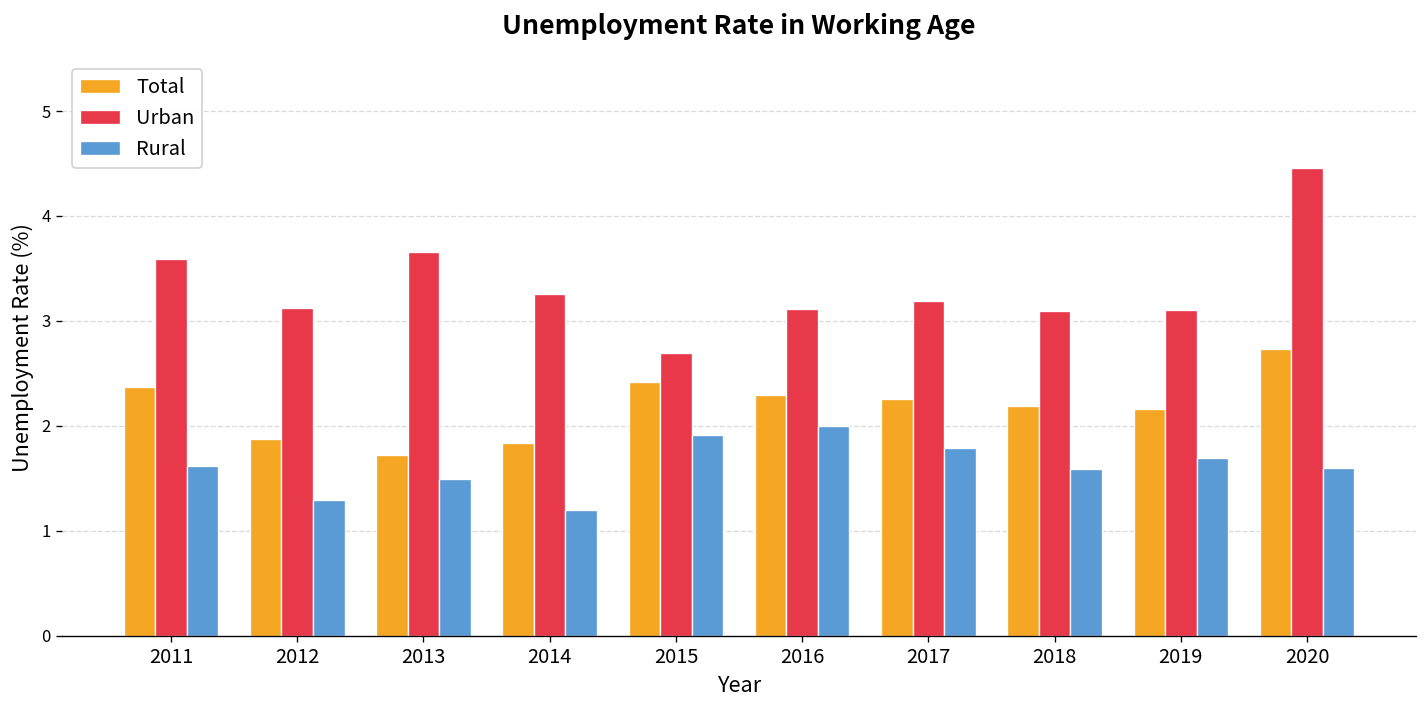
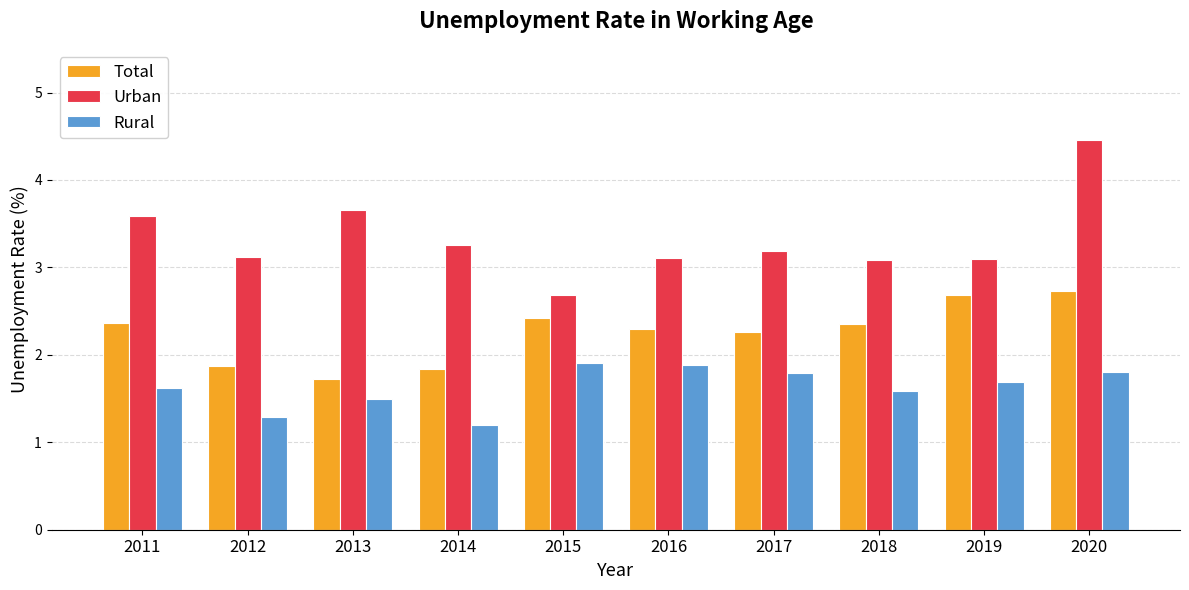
  {
    "Total": {
      "2011": 2.4,
      "2012": 1.9,
      "2013": 1.7,
      "2014": 1.8,
      "2015": 2.4,
      "2016": 2.3,
      "2017": 2.3,
-     "2018": 2.2,
-     "2019": 2.2,
+     "2018": 2.4,
+     "2019": 2.7,
      "2020": 2.7
    },
    "Urban": {
      "2011": 3.6,
      "2012": 3.1,
      "2013": 3.7,
      "2014": 3.3,
      "2015": 2.7,
      "2016": 3.1,
      "2017": 3.2,
      "2018": 3.1,
      "2019": 3.1,
      "2020": 4.5
    },
    "Rural": {
      "2011": 1.6,
      "2012": 1.3,
      "2013": 1.5,
      "2014": 1.2,
      "2015": 1.9,
-     "2016": 2.0,
+     "2016": 1.9,
      "2017": 1.8,
      "2018": 1.6,
      "2019": 1.7,
-     "2020": 1.6
+     "2020": 1.8
    }
  }
